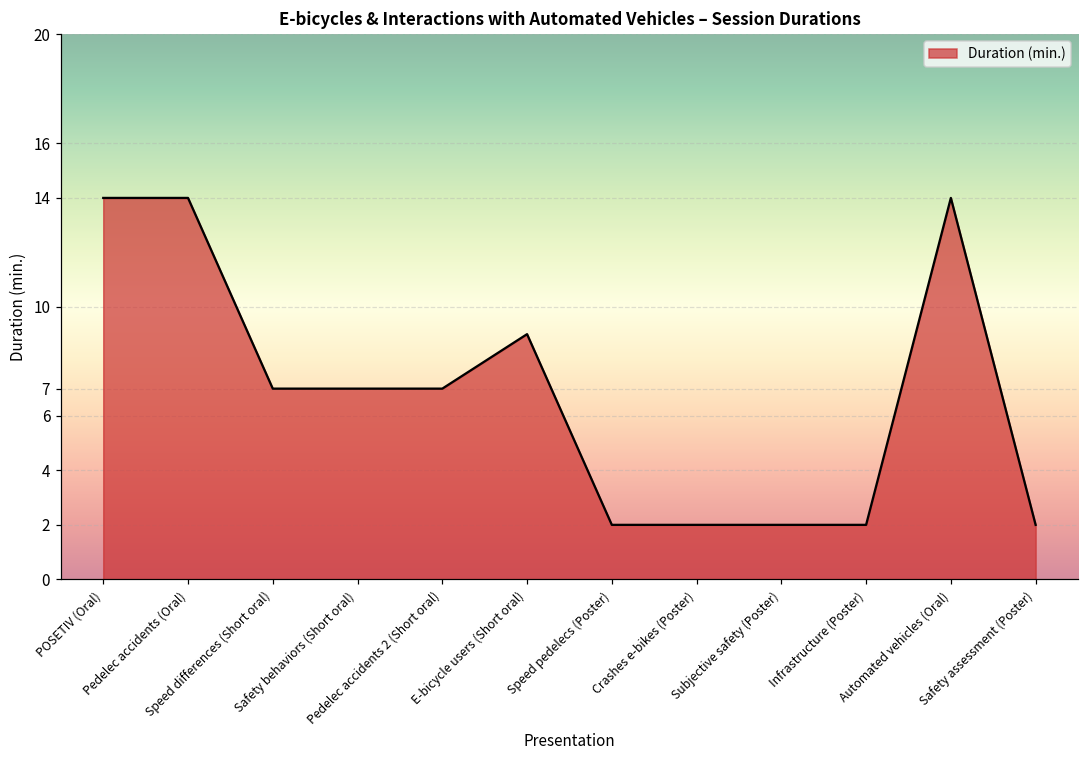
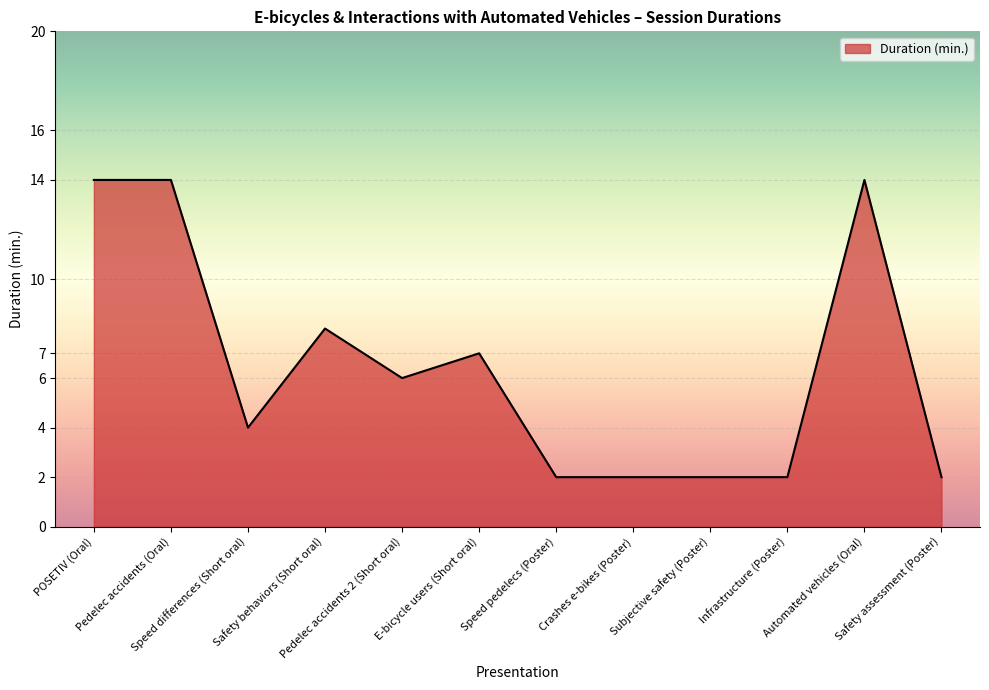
  {
    "POSETIV (Oral)": 14,
    "Pedelec accidents (Oral)": 14,
-   "Speed differences (Short oral)": 7,
-   "Safety behaviors (Short oral)": 7,
-   "Pedelec accidents 2 (Short oral)": 7,
-   "E-bicycle users (Short oral)": 9,
+   "Speed differences (Short oral)": 4,
+   "Safety behaviors (Short oral)": 8,
+   "Pedelec accidents 2 (Short oral)": 6,
+   "E-bicycle users (Short oral)": 7,
    "Speed pedelecs (Poster)": 2,
    "Crashes e-bikes (Poster)": 2,
    "Subjective safety (Poster)": 2,
    "Infrastructure (Poster)": 2,
    "Automated vehicles (Oral)": 14,
    "Safety assessment (Poster)": 2
  }
